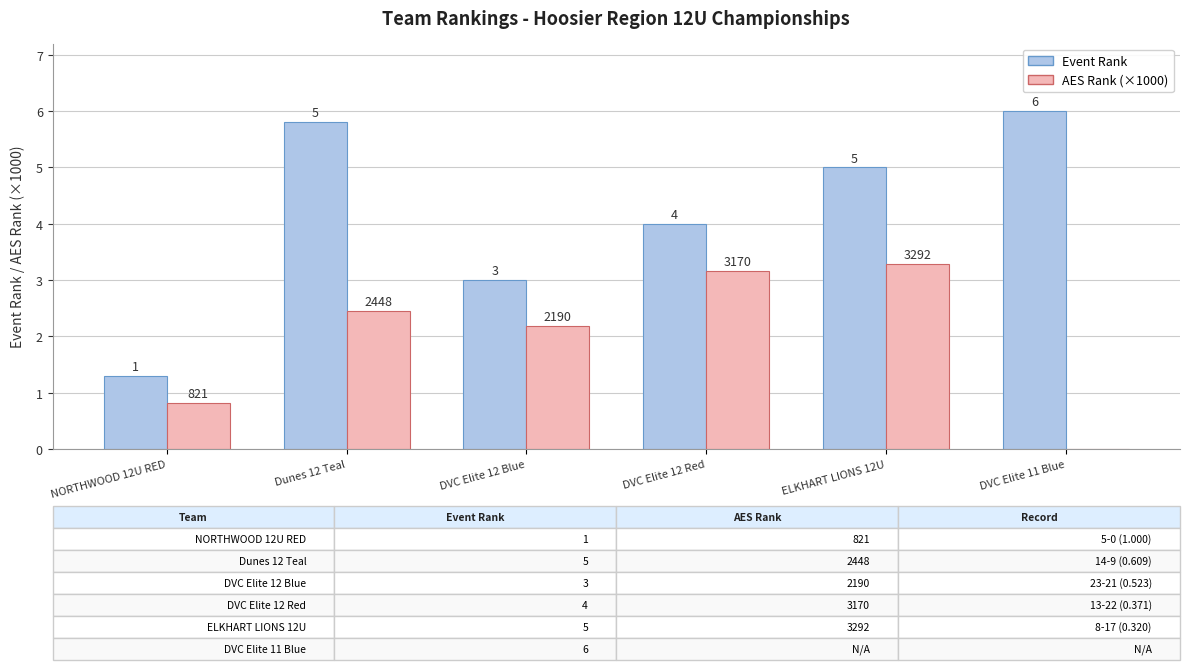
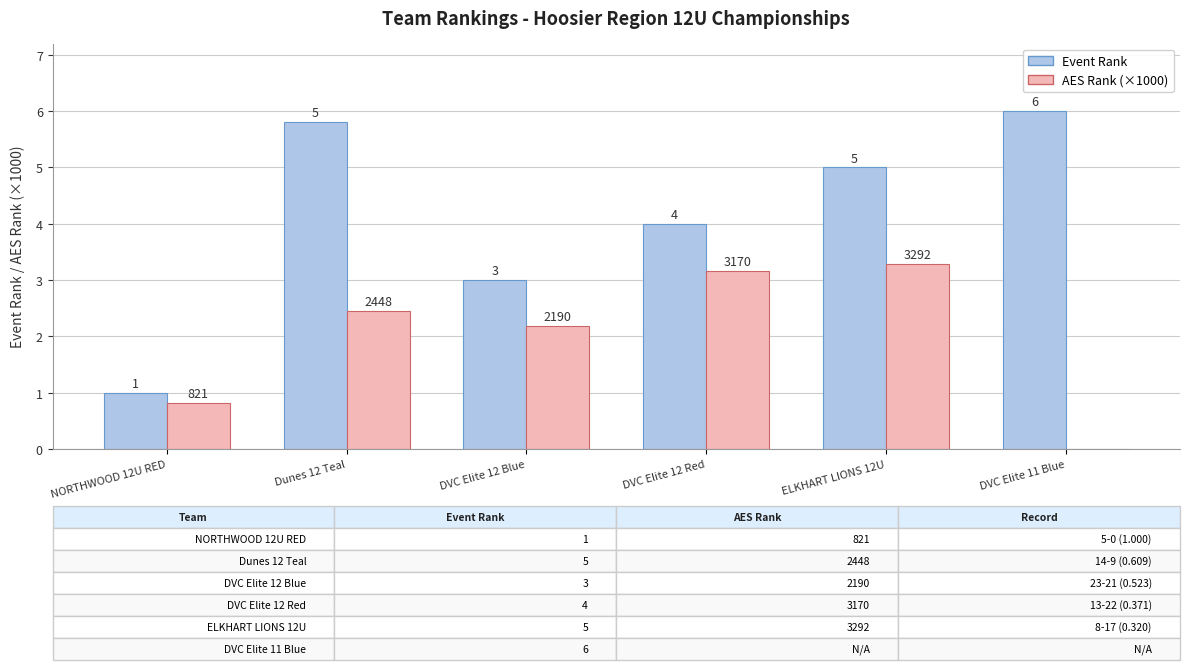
  {
    "Event Rank": {
-     "NORTHWOOD 12U RED": 1.3
+     "NORTHWOOD 12U RED": 1.0
    },
    "AES Rank (×1000)": {
      "DVC Elite 11 Blue": 0.0
    }
  }
